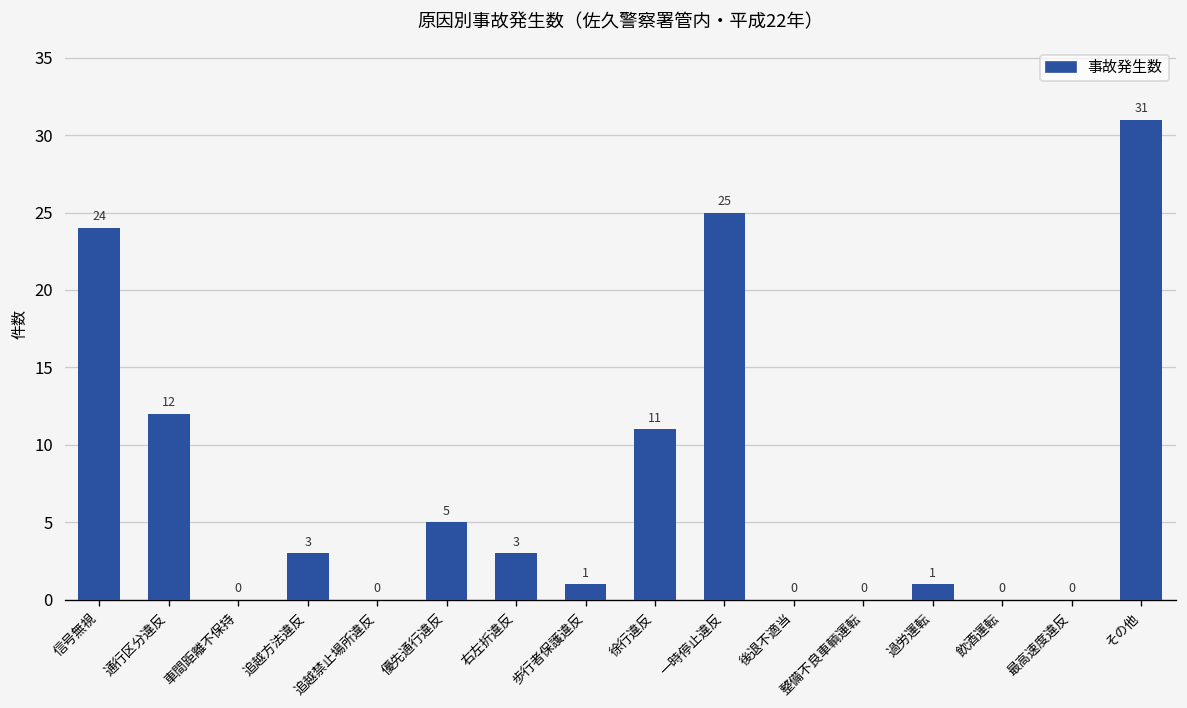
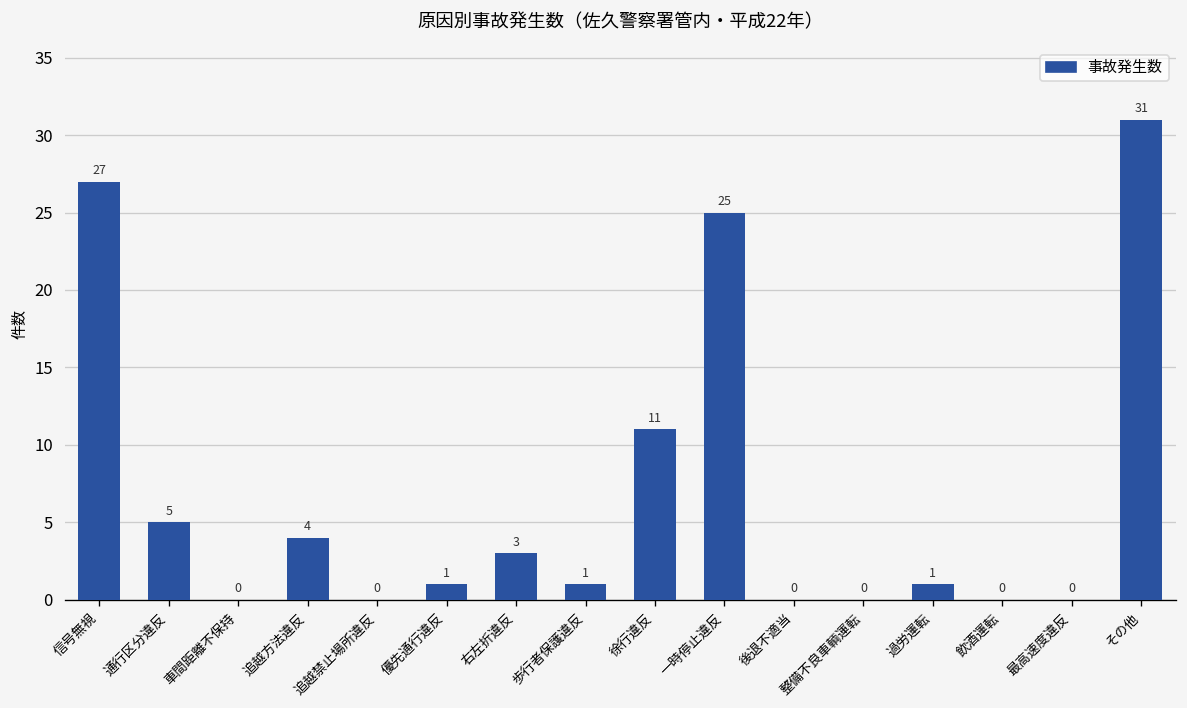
  {
-   "信号無視": 24,
-   "通行区分違反": 12,
+   "信号無視": 27,
+   "通行区分違反": 5,
    "車間距離不保持": 0,
-   "追越方法違反": 3,
+   "追越方法違反": 4,
    "追越禁止場所違反": 0,
-   "優先通行違反": 5,
+   "優先通行違反": 1,
    "右左折違反": 3,
    "歩行者保護違反": 1,
    "徐行違反": 11,
    "一時停止違反": 25,
    "後退不適当": 0,
    "整備不良車輌運転": 0,
    "過労運転": 1,
    "飲酒運転": 0,
    "最高速度違反": 0,
    "その他": 31
  }
